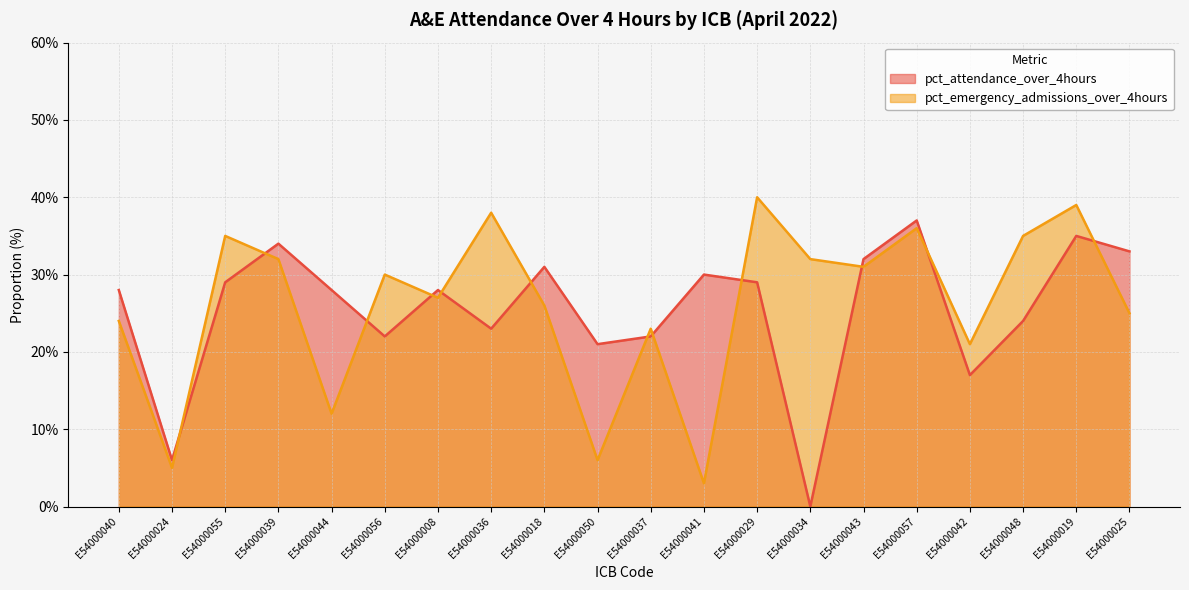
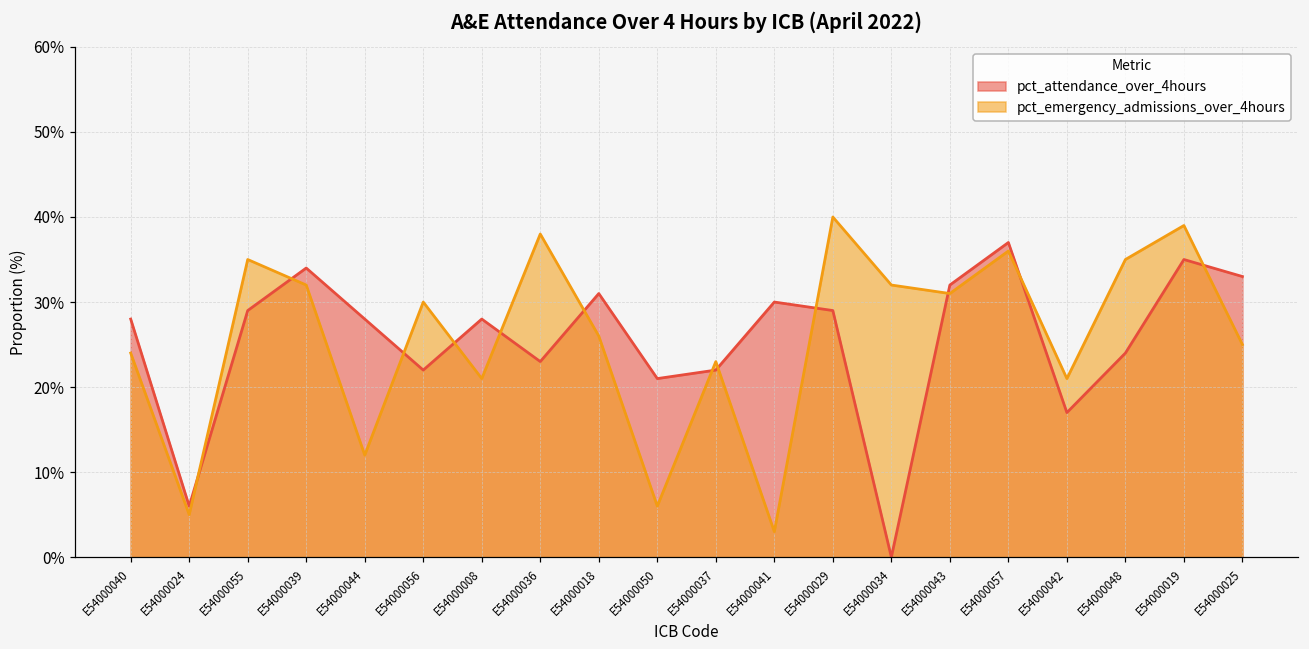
  {
    "pct_attendance_over_4hours": {
      "E54000040": "28%",
      "E54000024": "6%",
      "E54000055": "29%",
      "E54000039": "34%",
      "E54000044": "28%",
      "E54000056": "22%",
      "E54000008": "28%",
      "E54000036": "23%",
      "E54000018": "31%",
      "E54000050": "21%",
      "E54000037": "22%",
      "E54000041": "30%",
      "E54000029": "29%",
      "E54000034": "0%",
      "E54000043": "32%",
      "E54000057": "37%",
      "E54000042": "17%",
      "E54000048": "24%",
      "E54000019": "35%",
      "E54000025": "33%"
    },
    "pct_emergency_admissions_over_4hours": {
      "E54000040": "24%",
      "E54000024": "5%",
      "E54000055": "35%",
      "E54000039": "32%",
      "E54000044": "12%",
      "E54000056": "30%",
-     "E54000008": "27%",
+     "E54000008": "21%",
      "E54000036": "38%",
      "E54000018": "26%",
      "E54000050": "6%",
      "E54000037": "23%",
      "E54000041": "3%",
      "E54000029": "40%",
      "E54000034": "32%",
      "E54000043": "31%",
      "E54000057": "36%",
      "E54000042": "21%",
      "E54000048": "35%",
      "E54000019": "39%",
      "E54000025": "25%"
    }
  }
